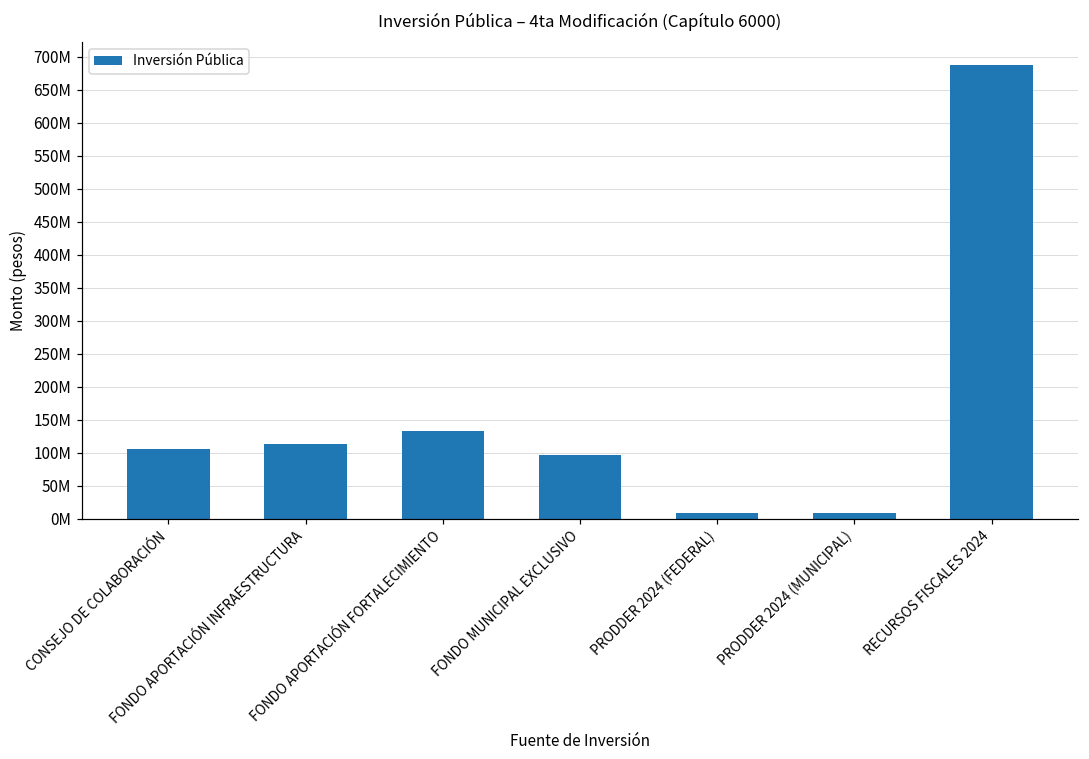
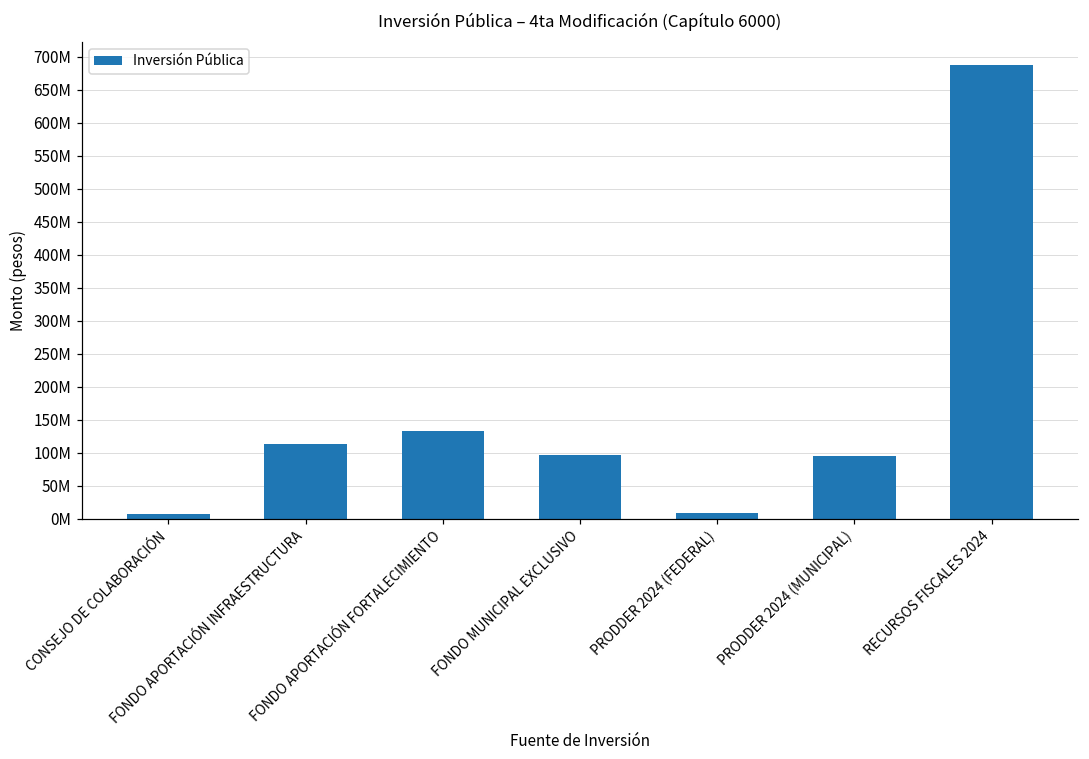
  {
-   "CONSEJO DE COLABORACIÓN": 110000000,
+   "CONSEJO DE COLABORACIÓN": 10000000,
    "FONDO APORTACIÓN INFRAESTRUCTURA": 110000000,
    "FONDO APORTACIÓN FORTALECIMIENTO": 130000000,
    "FONDO MUNICIPAL EXCLUSIVO": 100000000,
    "PRODDER 2024 (FEDERAL)": 10000000,
-   "PRODDER 2024 (MUNICIPAL)": 10000000,
+   "PRODDER 2024 (MUNICIPAL)": 90000000,
    "RECURSOS FISCALES 2024": 690000000
  }
